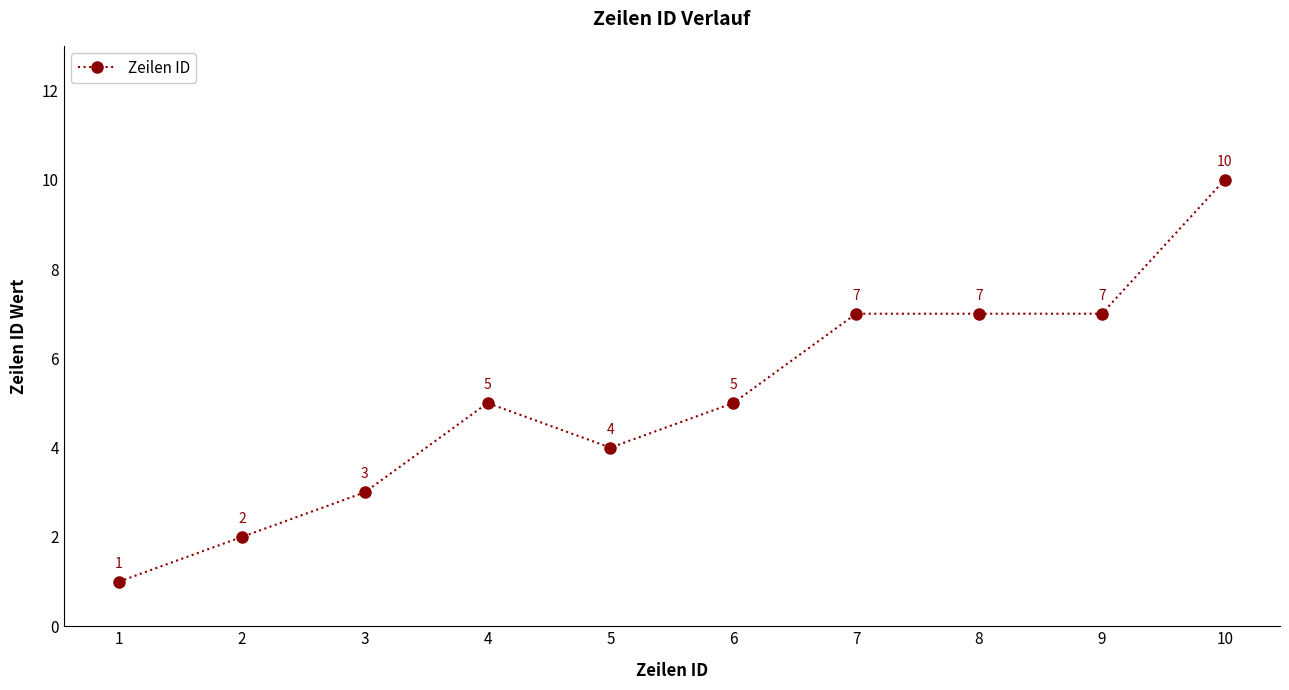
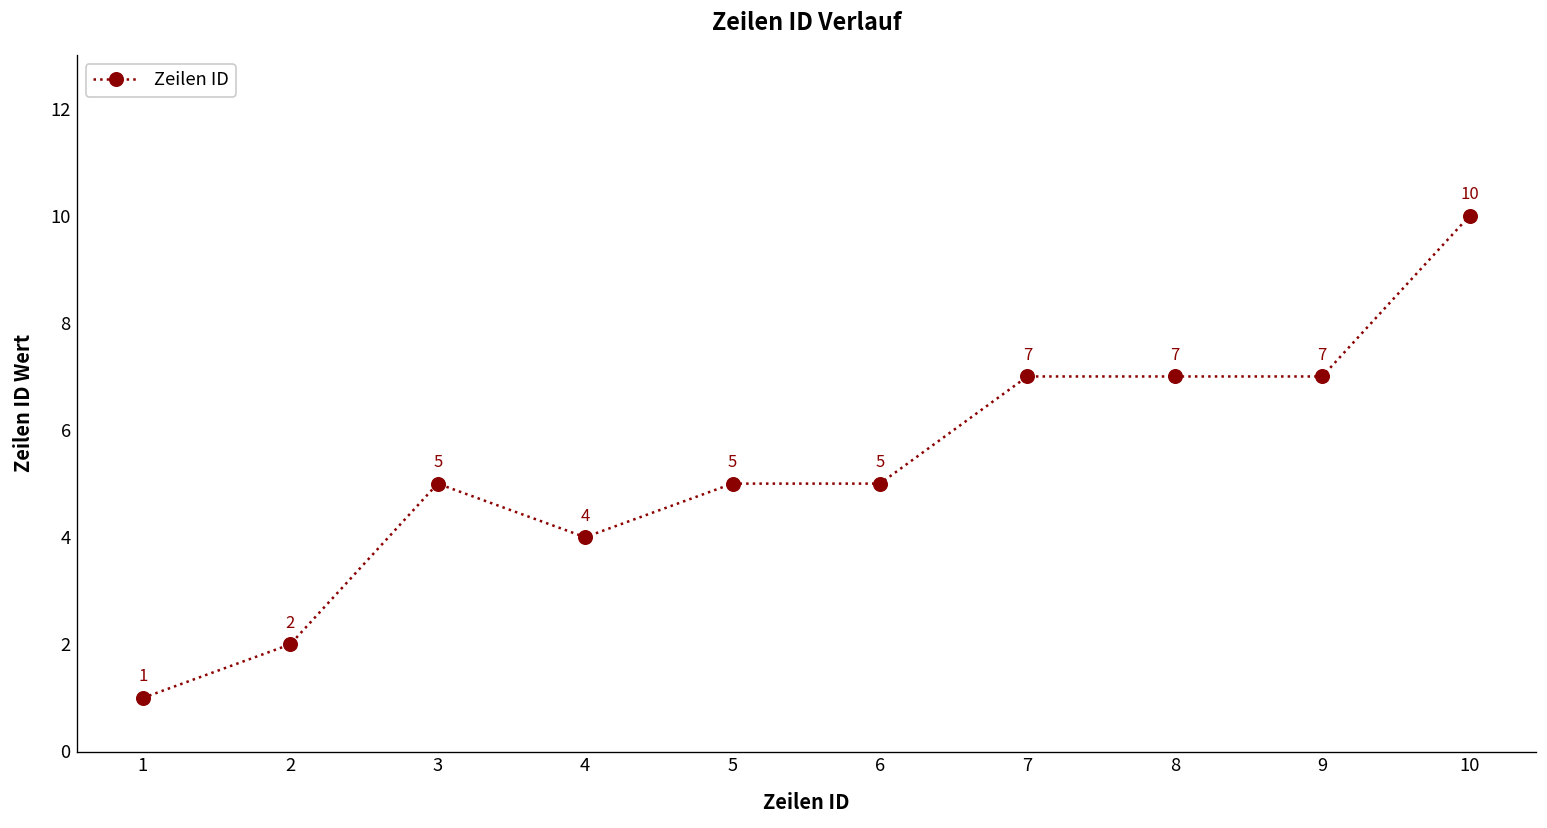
  {
    "1": 1,
    "2": 2,
-   "3": 3,
-   "4": 5,
-   "5": 4,
+   "3": 5,
+   "4": 4,
+   "5": 5,
    "6": 5,
    "7": 7,
    "8": 7,
    "9": 7,
    "10": 10
  }
